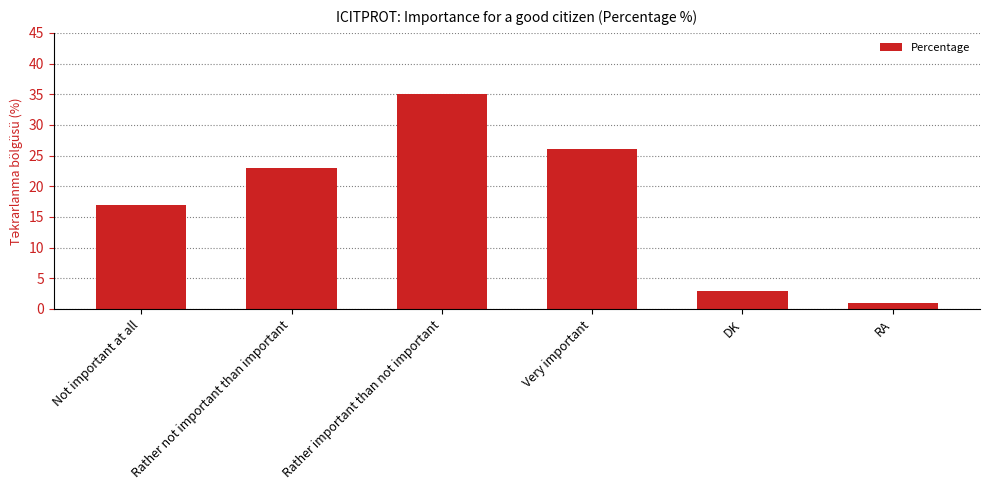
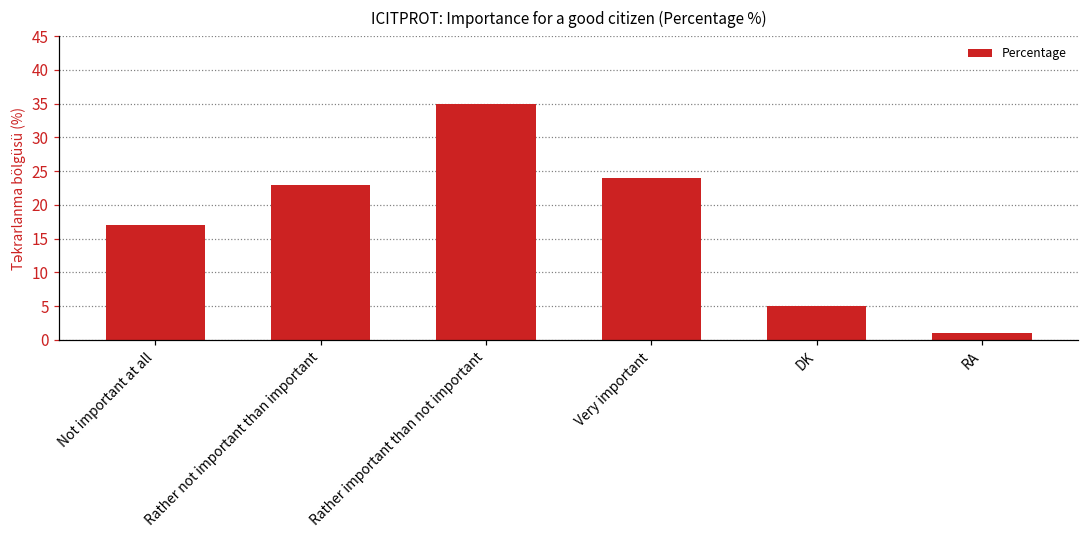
  {
    "Not important at all": 17,
    "Rather not important than important": 23,
    "Rather important than not important": 35,
-   "Very important": 26,
-   "DK": 3,
+   "Very important": 24,
+   "DK": 5,
    "RA": 1
  }
